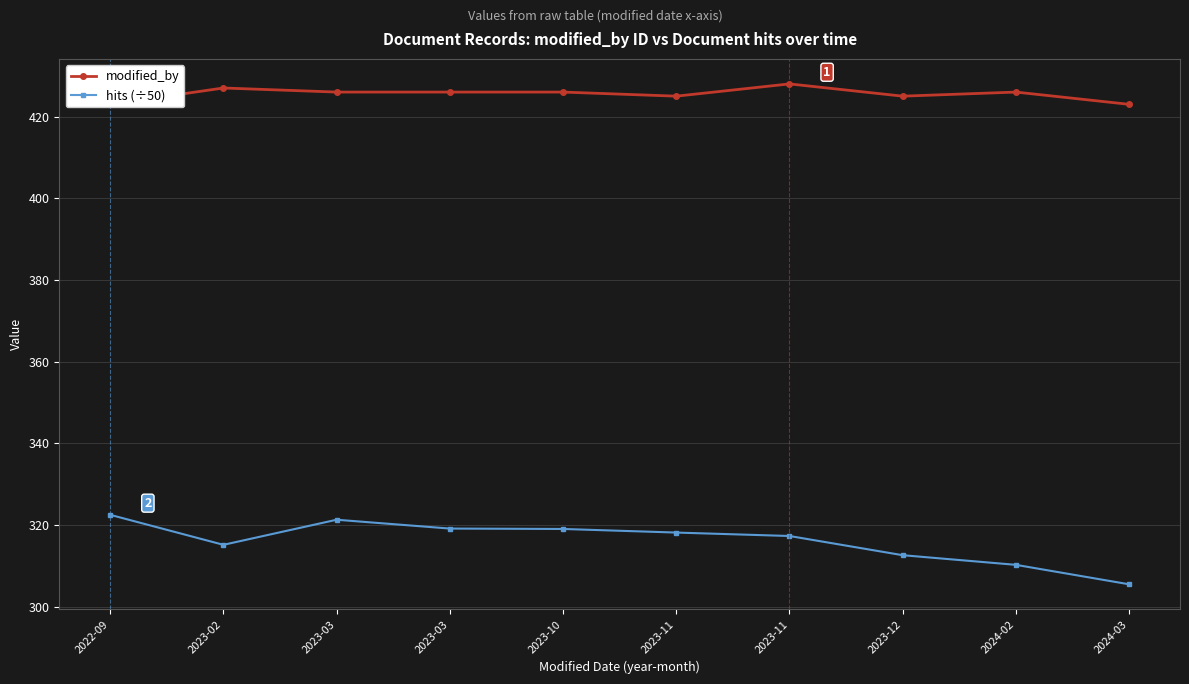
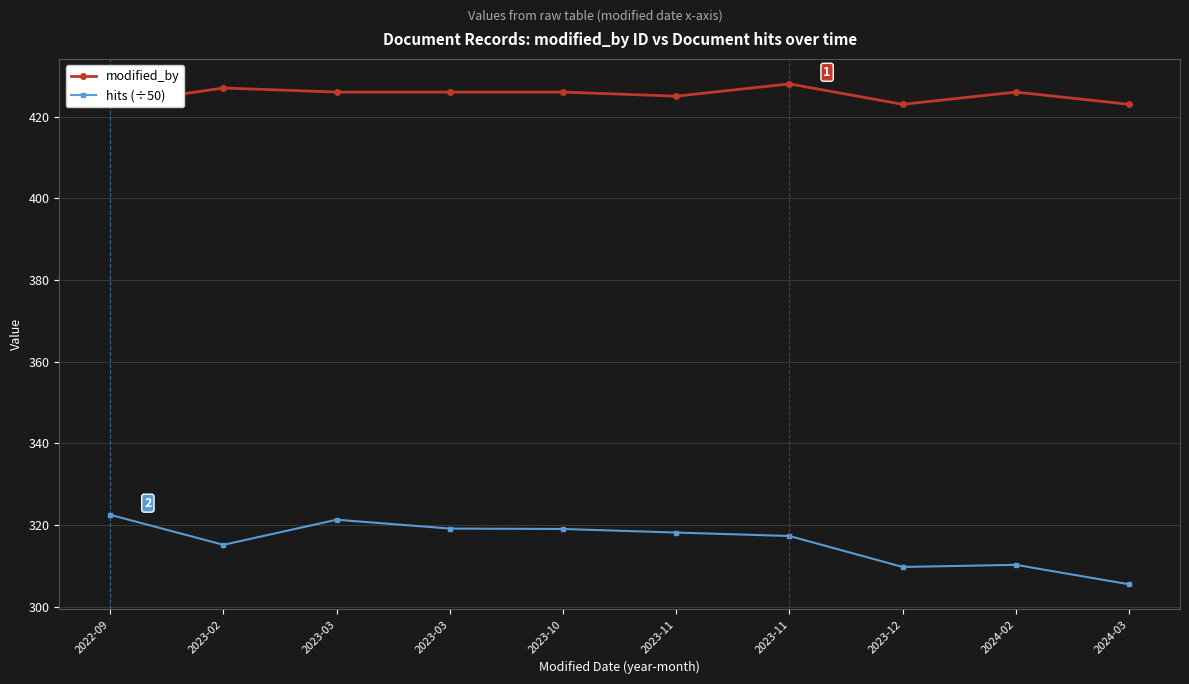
  {
    "modified_by": {
      "2023-02": 427,
      "2023-10": 426,
-     "2023-12": 425,
+     "2023-12": 423,
      "2024-02": 426,
      "2024-03": 423
    },
    "hits (÷50)": {
      "2022-09": 323,
      "2023-02": 315,
      "2023-10": 319,
-     "2023-12": 313,
+     "2023-12": 310,
      "2024-02": 310,
      "2024-03": 306
    }
  }
